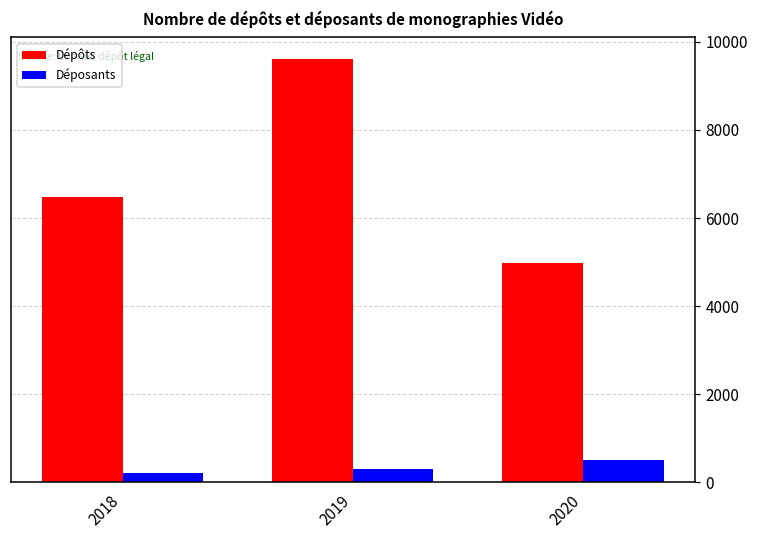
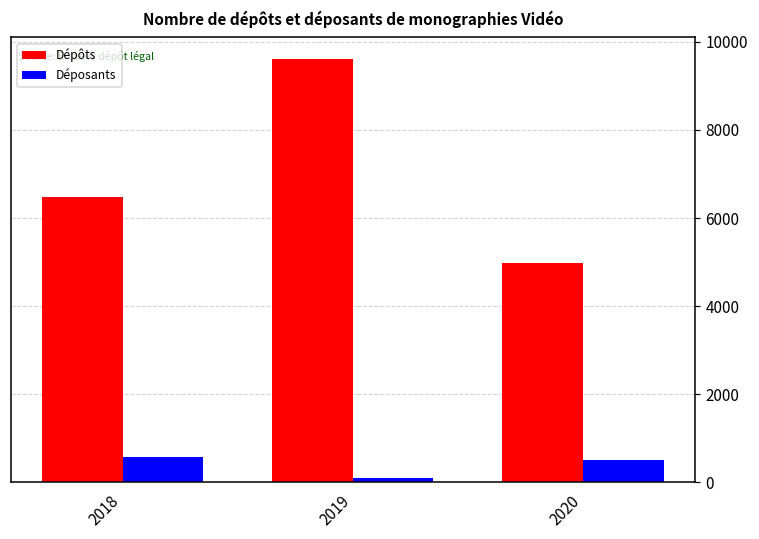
  {
    "Dépôts": {
      "2018": 6500,
      "2019": 9600,
      "2020": 5000
    },
    "Déposants": {
-     "2018": 200,
-     "2019": 300,
+     "2018": 600,
+     "2019": 100,
      "2020": 500
    }
  }
